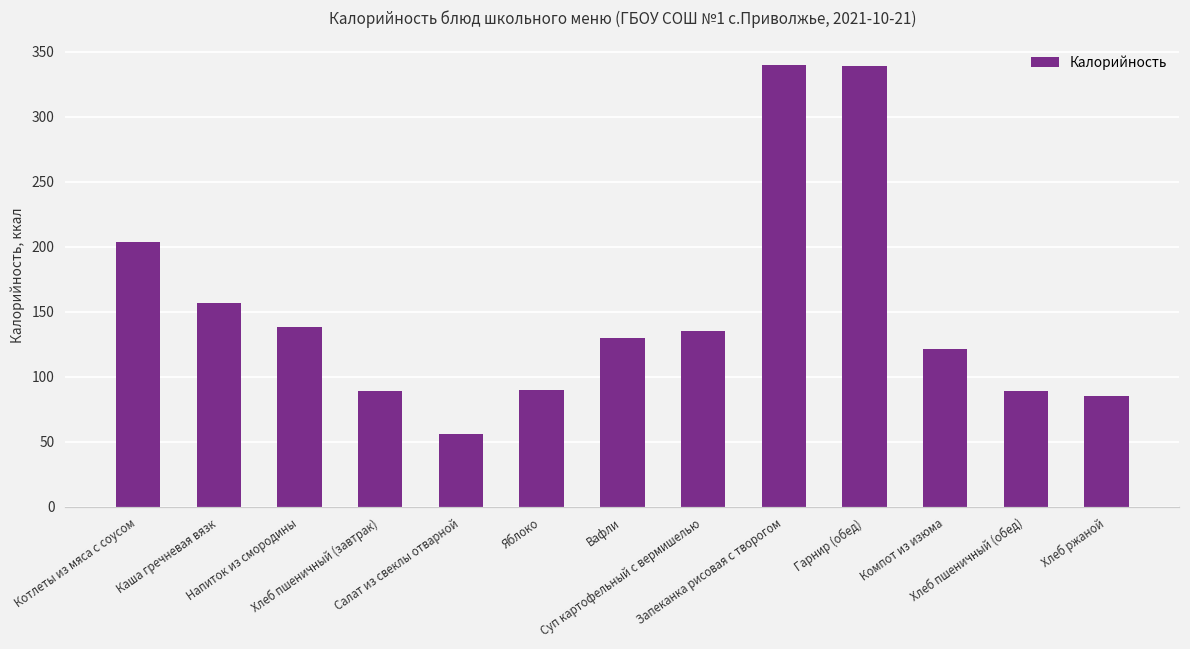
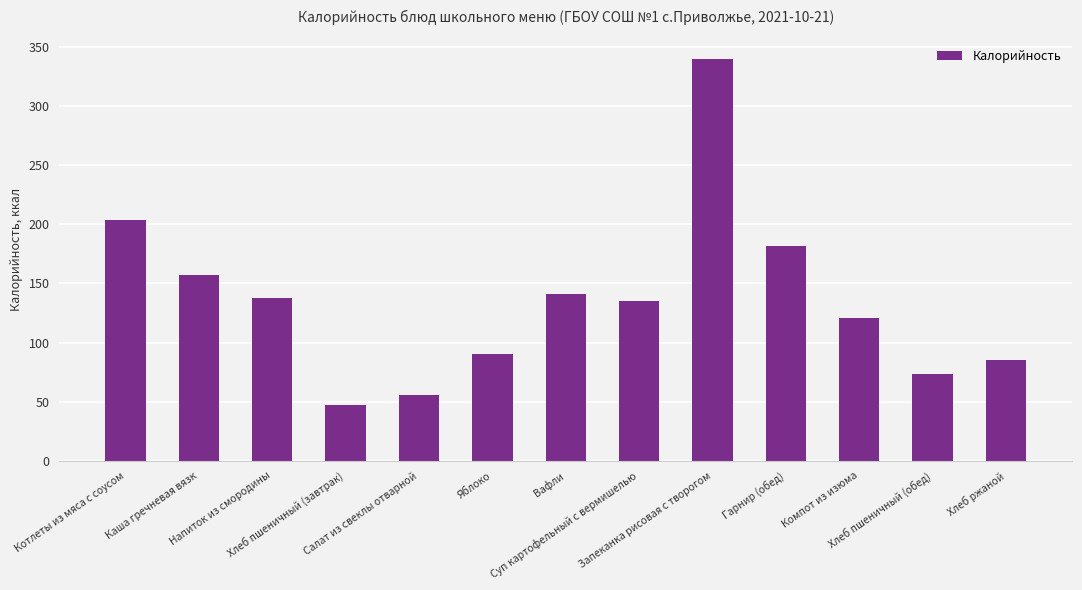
  {
    "Котлеты из мяса с соусом": 204,
    "Каша гречневая вязк": 157,
    "Напиток из смородины": 138,
-   "Хлеб пшеничный (завтрак)": 89,
+   "Хлеб пшеничный (завтрак)": 47,
    "Салат из свеклы отварной": 56,
    "Яблоко": 90,
-   "Вафли": 130,
+   "Вафли": 141,
    "Суп картофельный с вермишелью": 135,
    "Запеканка рисовая с творогом": 340,
-   "Гарнир (обед)": 339,
+   "Гарнир (обед)": 182,
    "Компот из изюма": 121,
-   "Хлеб пшеничный (обед)": 89,
+   "Хлеб пшеничный (обед)": 73,
    "Хлеб ржаной": 85
  }
